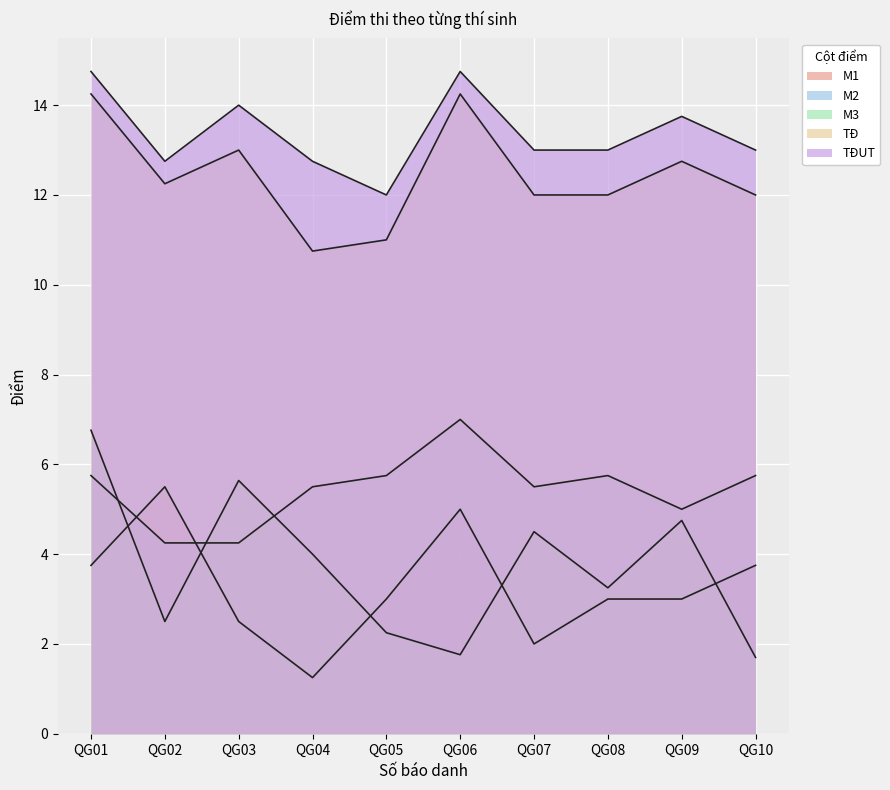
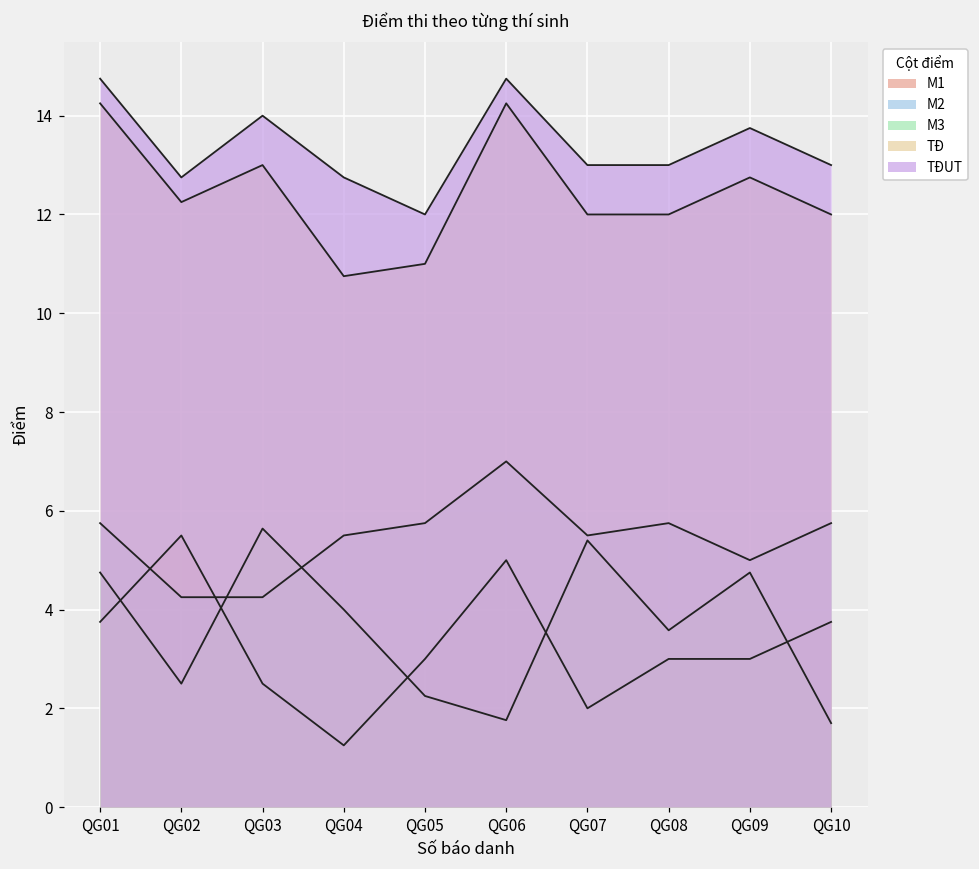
  {
    "M3": {
-     "QG01": 6.8,
+     "QG01": 4.8,
      "QG02": 2.5,
      "QG03": 5.6,
      "QG04": 4.0,
      "QG05": 2.3,
      "QG06": 1.8,
-     "QG07": 4.5,
-     "QG08": 3.3,
+     "QG07": 5.4,
+     "QG08": 3.6,
      "QG09": 4.8,
      "QG10": 1.7
    }
  }
